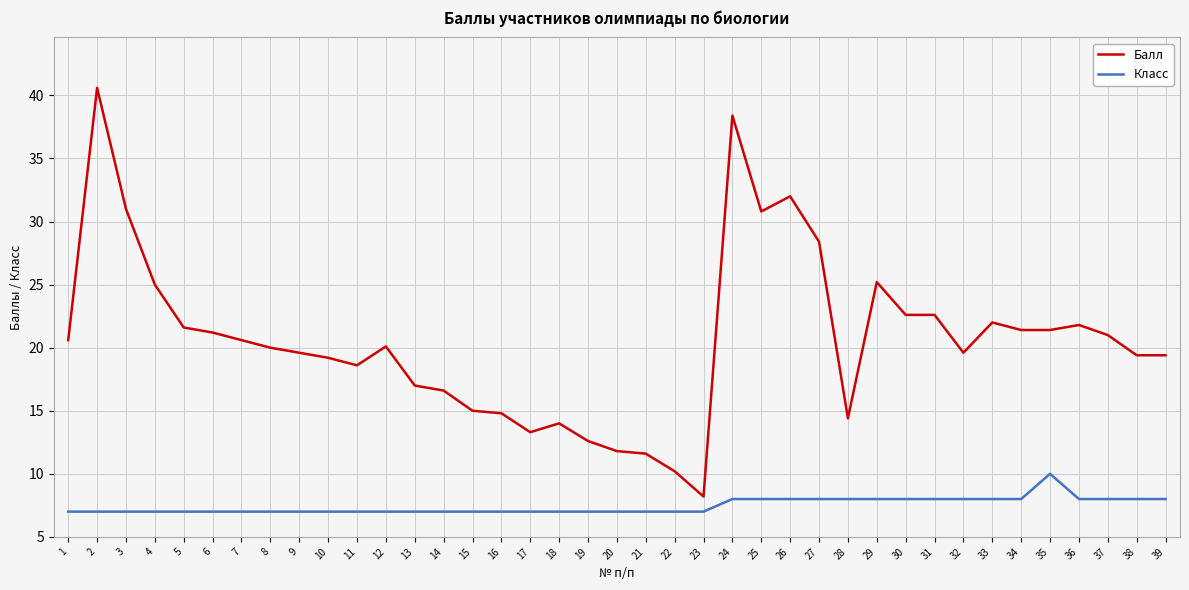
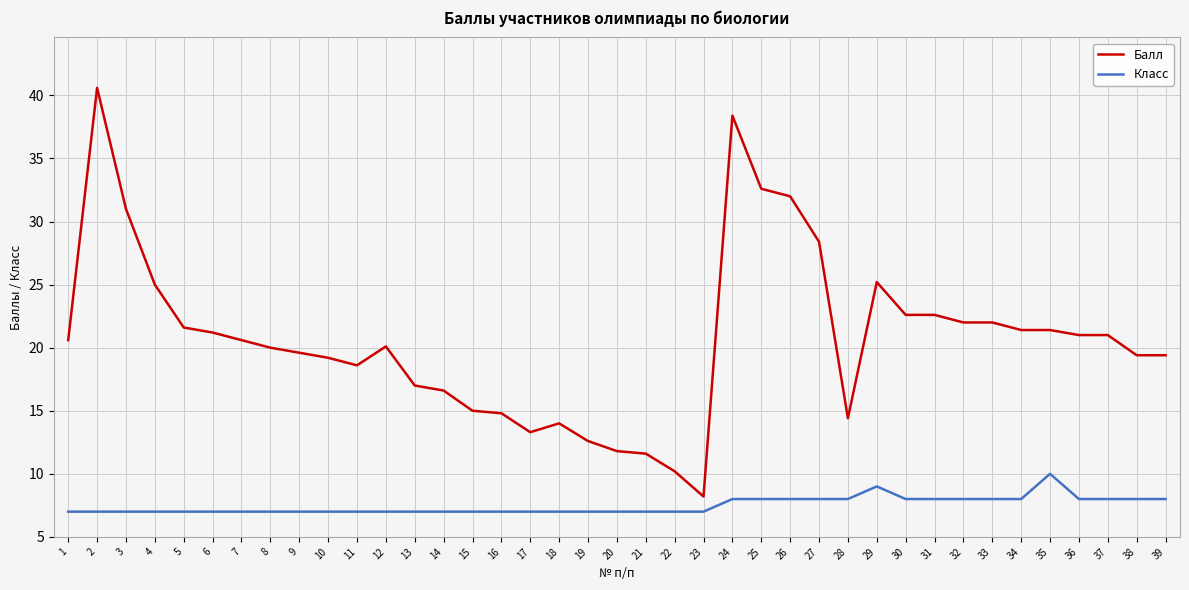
  {
    "Балл": {
      "1": 20.6,
      "2": 40.6,
      "3": 31.0,
      "4": 25.0,
      "5": 21.6,
      "6": 21.2,
      "7": 20.6,
      "8": 20.0,
      "9": 19.6,
      "10": 19.2,
      "11": 18.6,
      "12": 20.1,
      "13": 17.0,
      "14": 16.6,
      "15": 15.0,
      "16": 14.8,
      "17": 13.3,
      "18": 14.0,
      "19": 12.6,
      "20": 11.8,
      "21": 11.6,
      "22": 10.2,
      "23": 8.2,
      "24": 38.4,
-     "25": 30.8,
+     "25": 32.6,
      "26": 32.0,
      "27": 28.4,
      "28": 14.4,
      "29": 25.2,
      "30": 22.6,
      "31": 22.6,
-     "32": 19.6,
+     "32": 22.0,
      "33": 22.0,
      "34": 21.4,
      "35": 21.4,
-     "36": 21.8,
+     "36": 21.0,
      "37": 21.0,
      "38": 19.4,
      "39": 19.4
    },
    "Класс": {
      "1": 7,
      "2": 7,
      "3": 7,
      "4": 7,
      "5": 7,
      "6": 7,
      "7": 7,
      "8": 7,
      "9": 7,
      "10": 7,
      "11": 7,
      "12": 7,
      "13": 7,
      "14": 7,
      "15": 7,
      "16": 7,
      "17": 7,
      "18": 7,
      "19": 7,
      "20": 7,
      "21": 7,
      "22": 7,
      "23": 7,
      "24": 8,
      "25": 8,
      "26": 8,
      "27": 8,
      "28": 8,
-     "29": 8,
+     "29": 9,
      "30": 8,
      "31": 8,
      "32": 8,
      "33": 8,
      "34": 8,
      "35": 10,
      "36": 8,
      "37": 8,
      "38": 8,
      "39": 8
    }
  }
